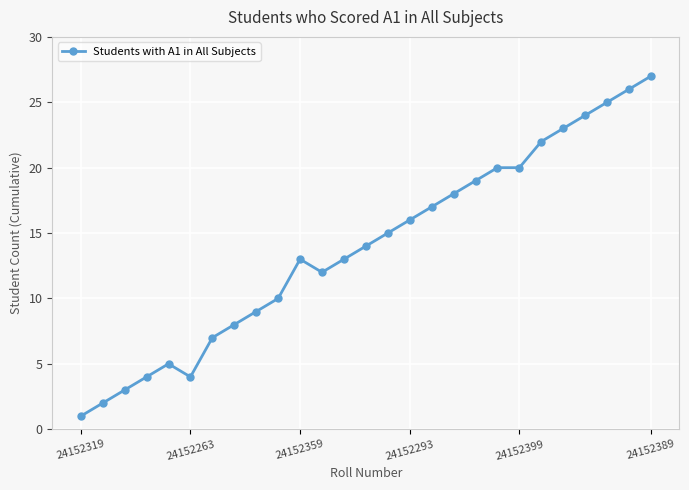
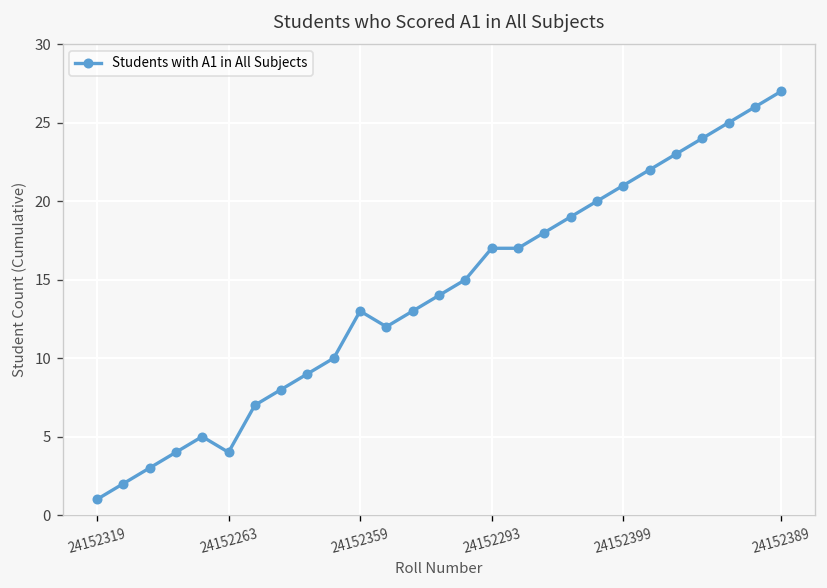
  {
    "24152319": 1,
    "24152263": 4,
    "24152359": 13,
-   "24152293": 16,
-   "24152399": 20,
+   "24152293": 17,
+   "24152399": 21,
    "24152389": 27
  }
